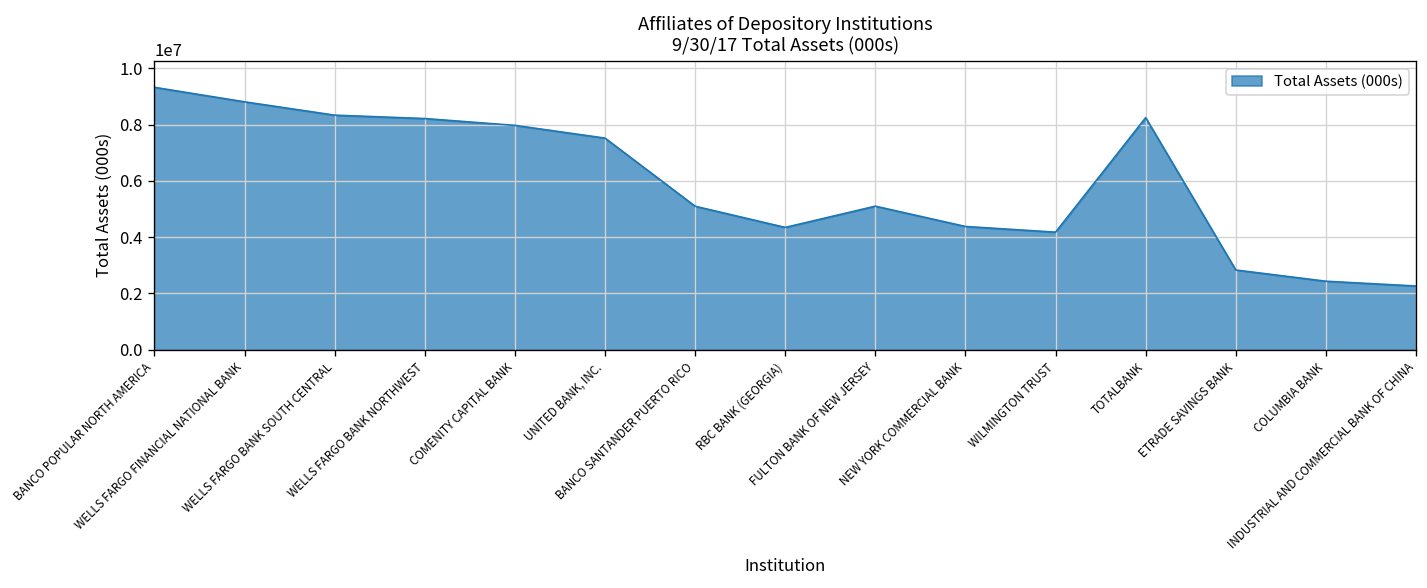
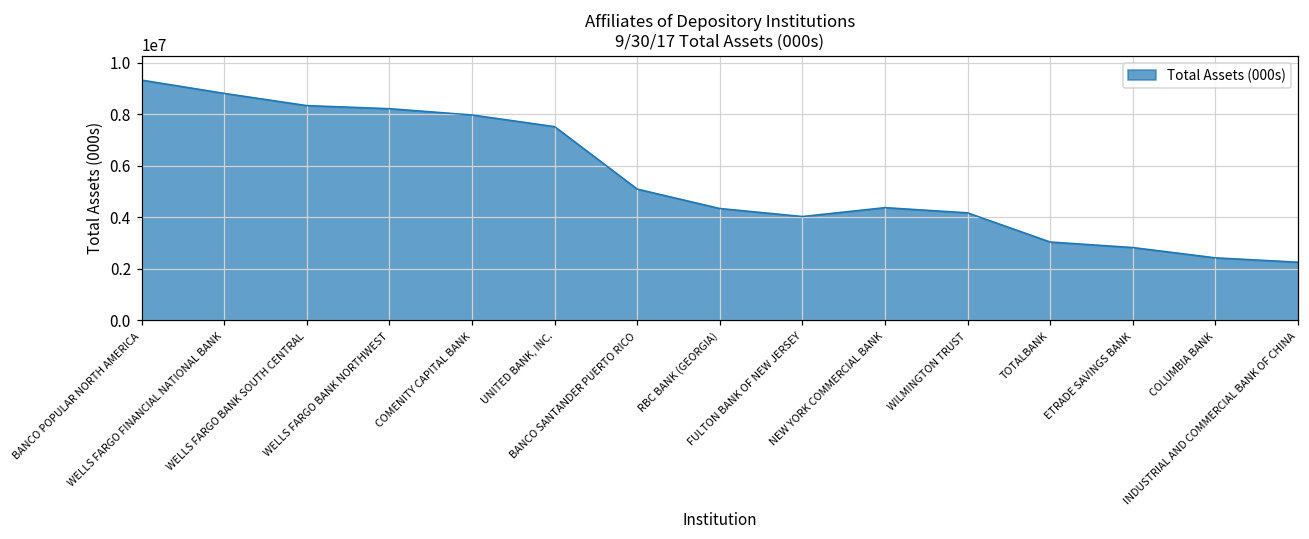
  {
    "BANCO POPULAR NORTH AMERICA": 9300000,
    "WELLS FARGO FINANCIAL NATIONAL BANK": 8800000,
    "WELLS FARGO BANK SOUTH CENTRAL": 8300000,
    "WELLS FARGO BANK NORTHWEST": 8200000,
    "COMENITY CAPITAL BANK": 8000000,
    "UNITED BANK, INC.": 7500000,
    "BANCO SANTANDER PUERTO RICO": 5100000,
    "RBC BANK (GEORGIA)": 4300000,
-   "FULTON BANK OF NEW JERSEY": 5100000,
+   "FULTON BANK OF NEW JERSEY": 4000000,
    "NEW YORK COMMERCIAL BANK": 4400000,
    "WILMINGTON TRUST": 4200000,
-   "TOTALBANK": 8200000,
+   "TOTALBANK": 3000000,
    "ETRADE SAVINGS BANK": 2800000,
    "COLUMBIA BANK": 2400000,
    "INDUSTRIAL AND COMMERCIAL BANK OF CHINA": 2300000
  }
